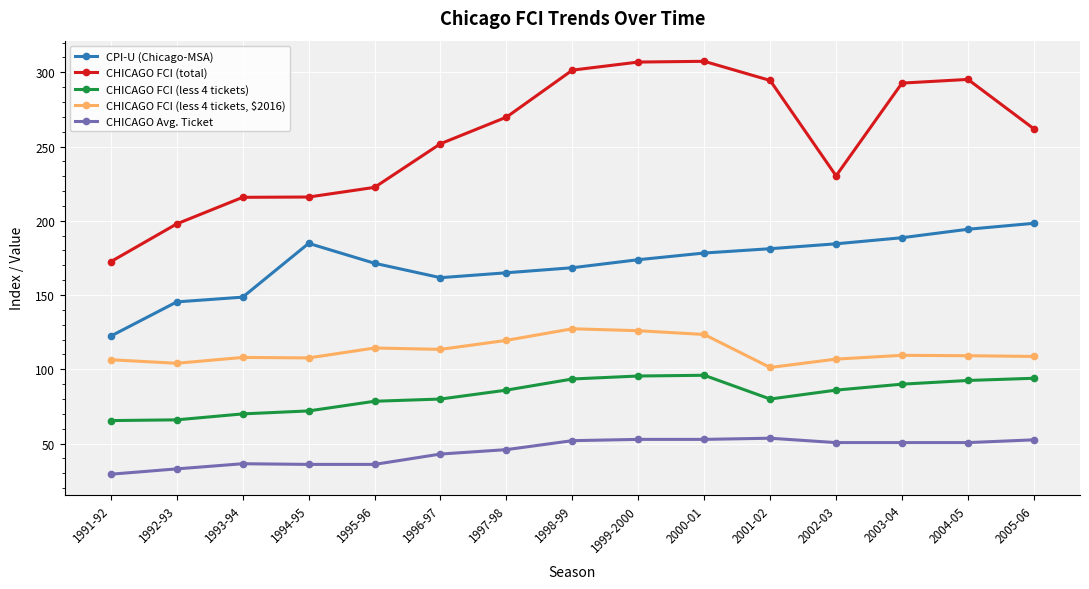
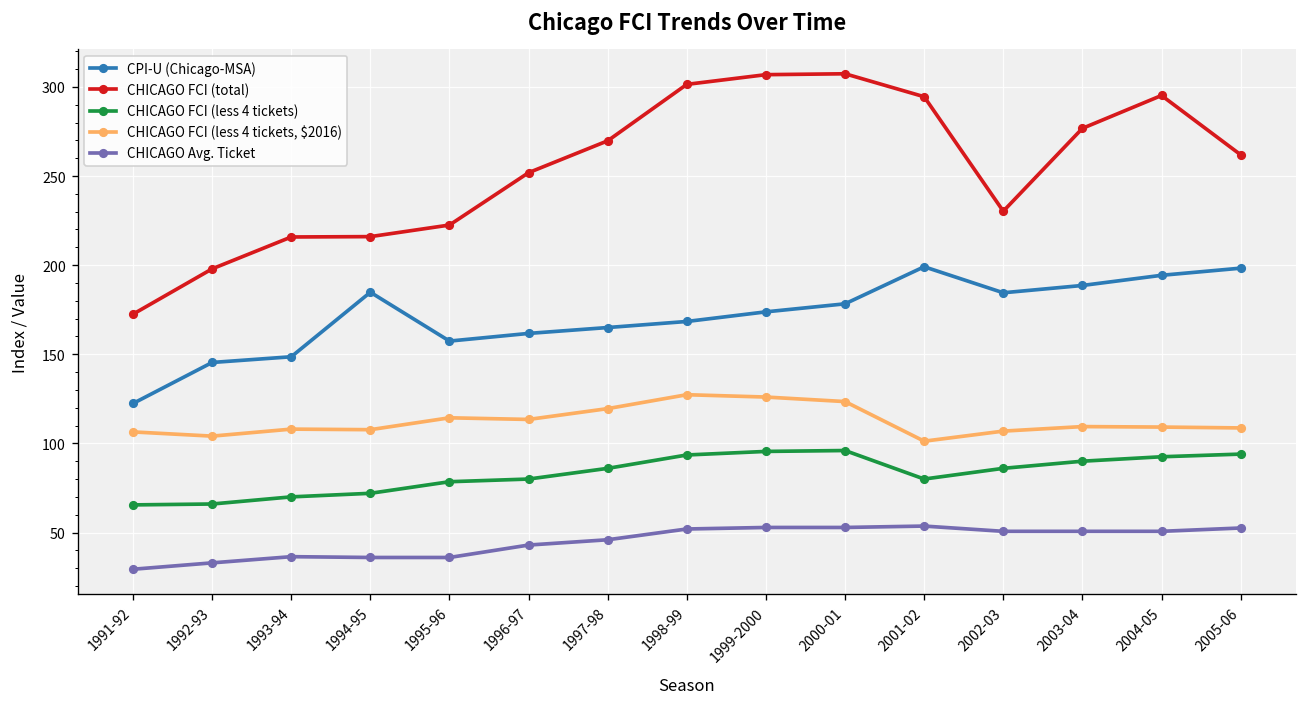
  {
    "CPI-U (Chicago-MSA)": {
      "1991-92": 122,
      "1992-93": 145,
      "1993-94": 149,
      "1994-95": 185,
-     "1995-96": 171,
+     "1995-96": 157,
      "1996-97": 162,
      "1997-98": 165,
      "1998-99": 168,
      "1999-2000": 174,
      "2000-01": 178,
-     "2001-02": 181,
+     "2001-02": 199,
      "2002-03": 185,
      "2003-04": 189,
      "2004-05": 194,
      "2005-06": 198
    },
    "CHICAGO FCI (total)": {
      "1991-92": 173,
      "1992-93": 198,
      "1993-94": 216,
      "1994-95": 216,
      "1995-96": 223,
      "1996-97": 252,
      "1997-98": 270,
      "1998-99": 301,
      "1999-2000": 307,
      "2000-01": 307,
      "2001-02": 294,
      "2002-03": 230,
-     "2003-04": 293,
+     "2003-04": 277,
      "2004-05": 295,
      "2005-06": 262
    },
    "CHICAGO FCI (less 4 tickets)": {
      "1991-92": 66,
      "1992-93": 66,
      "1993-94": 70,
      "1994-95": 72,
      "1995-96": 79,
      "1996-97": 80,
      "1997-98": 86,
      "1998-99": 94,
      "1999-2000": 96,
      "2000-01": 96,
      "2001-02": 80,
      "2002-03": 86,
      "2003-04": 90,
      "2004-05": 93,
      "2005-06": 94
    },
    "CHICAGO FCI (less 4 tickets, $2016)": {
      "1991-92": 106,
      "1992-93": 104,
      "1993-94": 108,
      "1994-95": 108,
      "1995-96": 114,
      "1996-97": 113,
      "1997-98": 120,
      "1998-99": 127,
      "1999-2000": 126,
      "2000-01": 123,
      "2001-02": 101,
      "2002-03": 107,
      "2003-04": 109,
      "2004-05": 109,
      "2005-06": 109
    },
    "CHICAGO Avg. Ticket": {
      "1991-92": 29,
      "1992-93": 33,
      "1993-94": 36,
      "1994-95": 36,
      "1995-96": 36,
      "1996-97": 43,
      "1997-98": 46,
      "1998-99": 52,
      "1999-2000": 53,
      "2000-01": 53,
      "2001-02": 54,
      "2002-03": 51,
      "2003-04": 51,
      "2004-05": 51,
      "2005-06": 53
    }
  }
